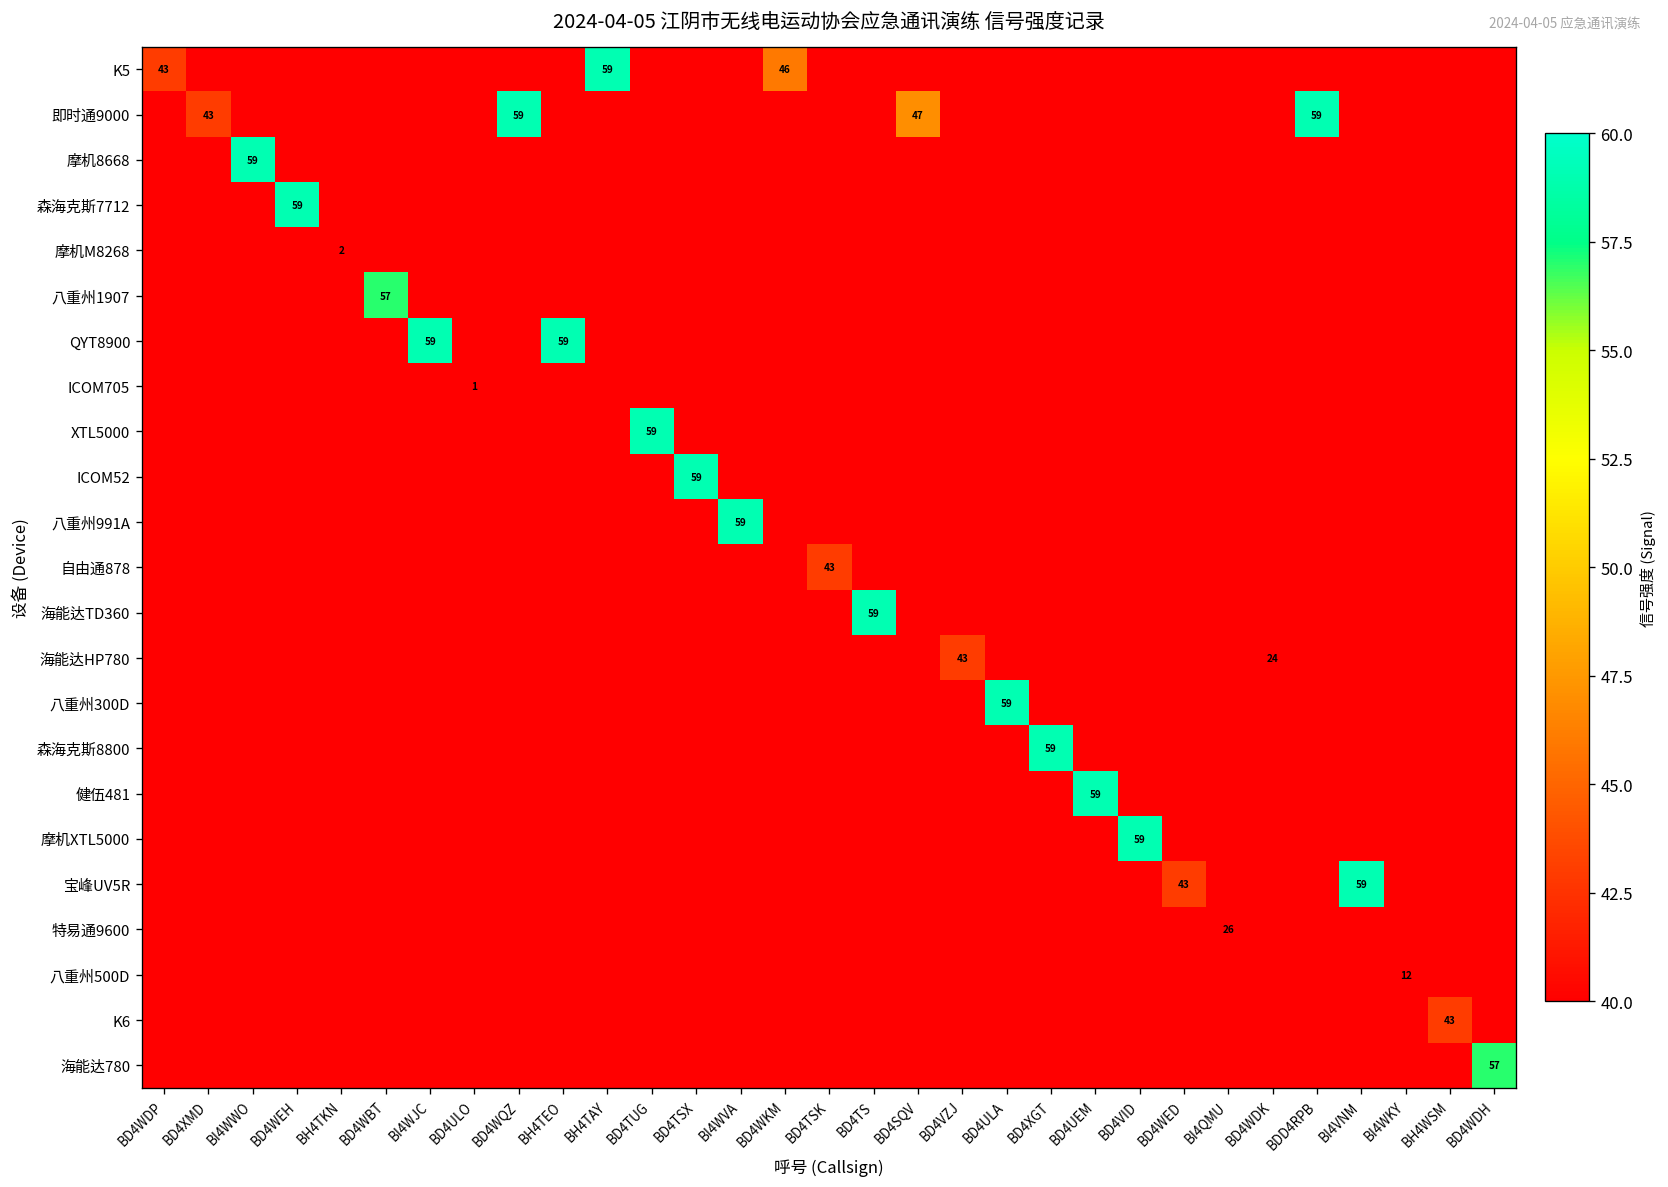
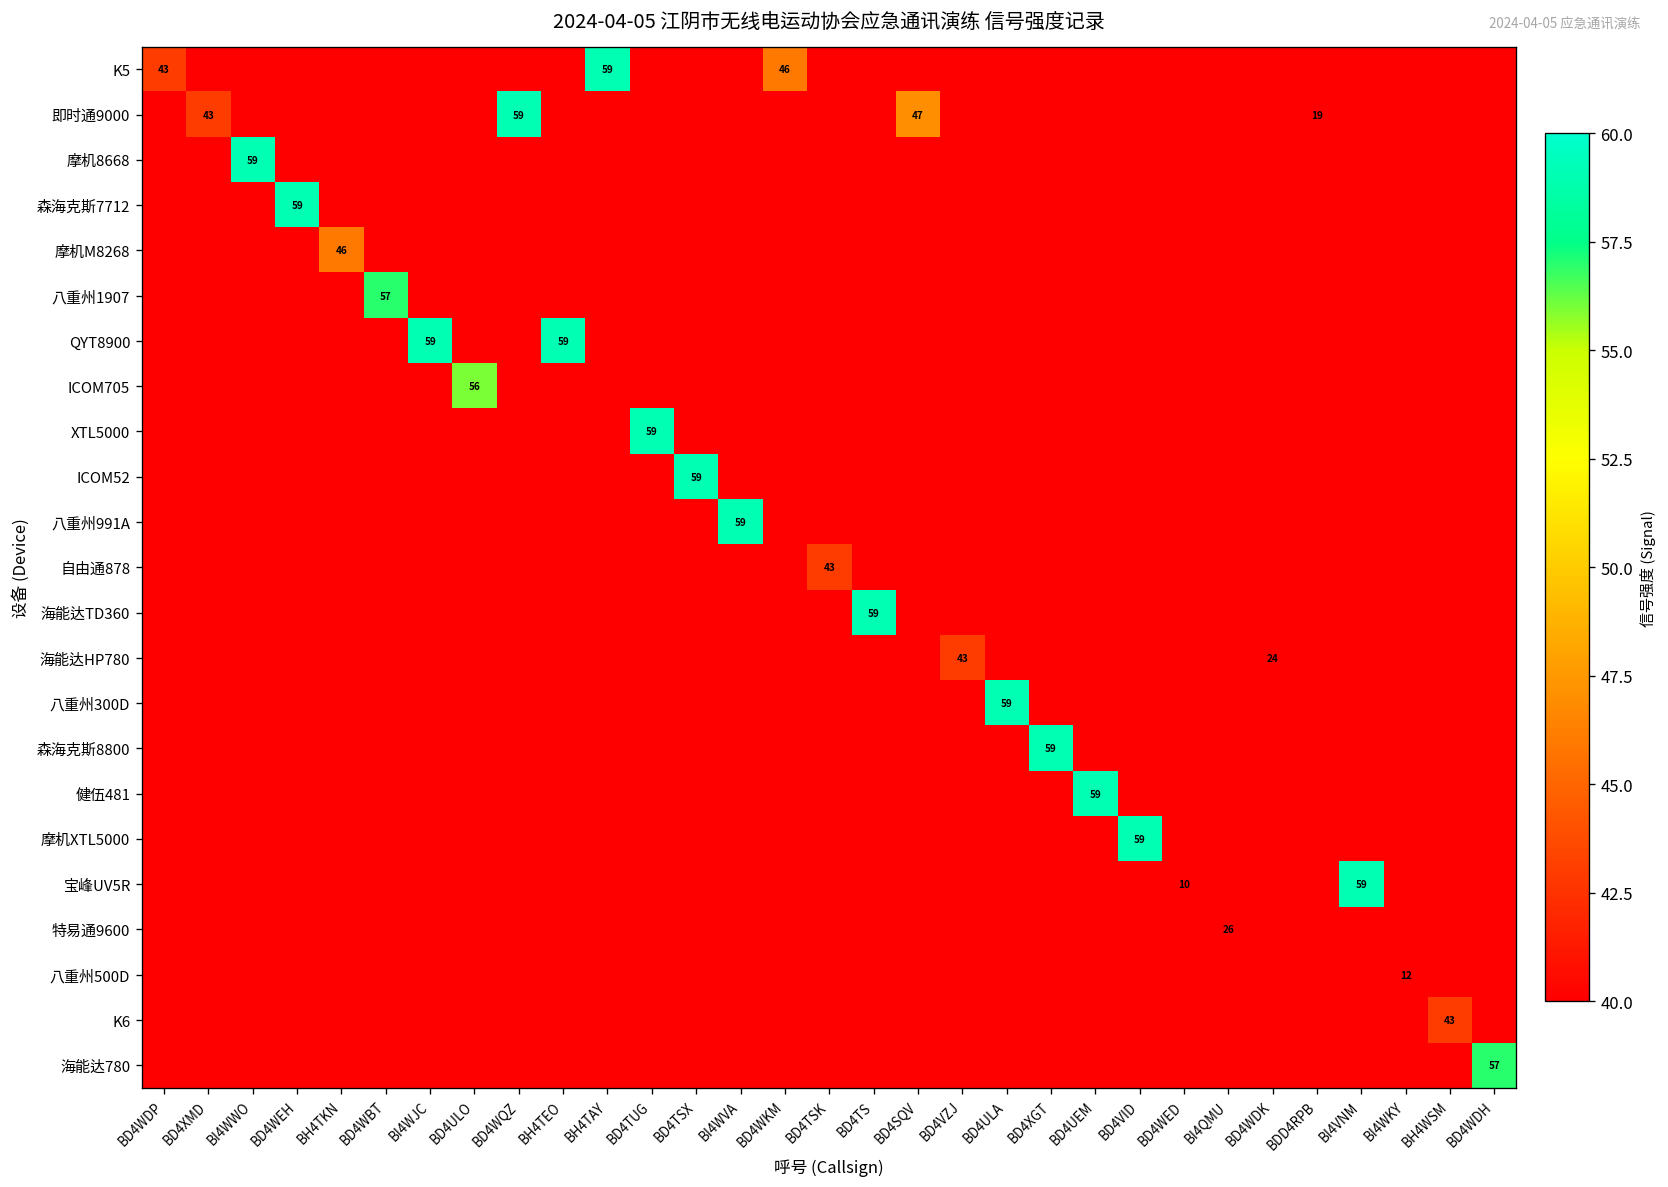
  {
    "K5": {
      "BD4WDP": 43,
      "BH4TAY": 59,
      "BD4WKM": 46
    },
    "即时通9000": {
      "BD4XMD": 43,
      "BD4WQZ": 59,
      "BD4SQV": 47,
-     "BDD4RPB": 59
+     "BDD4RPB": 19
    },
    "摩机8668": {
      "BI4WWO": 59
    },
    "森海克斯7712": {
      "BD4WEH": 59
    },
    "摩机M8268": {
-     "BH4TKN": 2
+     "BH4TKN": 46
    },
    "八重州1907": {
      "BD4WBT": 57
    },
    "QYT8900": {
      "BI4WJC": 59,
      "BH4TEO": 59
    },
    "ICOM705": {
-     "BD4ULO": 1
+     "BD4ULO": 56
    },
    "XTL5000": {
      "BD4TUG": 59
    },
    "ICOM52": {
      "BD4TSX": 59
    },
    "八重州991A": {
      "BI4WVA": 59
    },
    "自由通878": {
      "BD4TSK": 43
    },
    "海能达TD360": {
      "BD4TS": 59
    },
    "海能达HP780": {
      "BD4VZJ": 43,
      "BD4WDK": 24
    },
    "八重州300D": {
      "BD4ULA": 59
    },
    "森海克斯8800": {
      "BD4XGT": 59
    },
    "健伍481": {
      "BD4UEM": 59
    },
    "摩机XTL5000": {
      "BD4VID": 59
    },
    "宝峰UV5R": {
-     "BD4WED": 43,
+     "BD4WED": 10,
      "BI4VNM": 59
    },
    "特易通9600": {
      "BI4QMU": 26
    },
    "八重州500D": {
      "BI4WKY": 12
    },
    "K6": {
      "BH4WSM": 43
    },
    "海能达780": {
      "BD4WDH": 57
    }
  }
